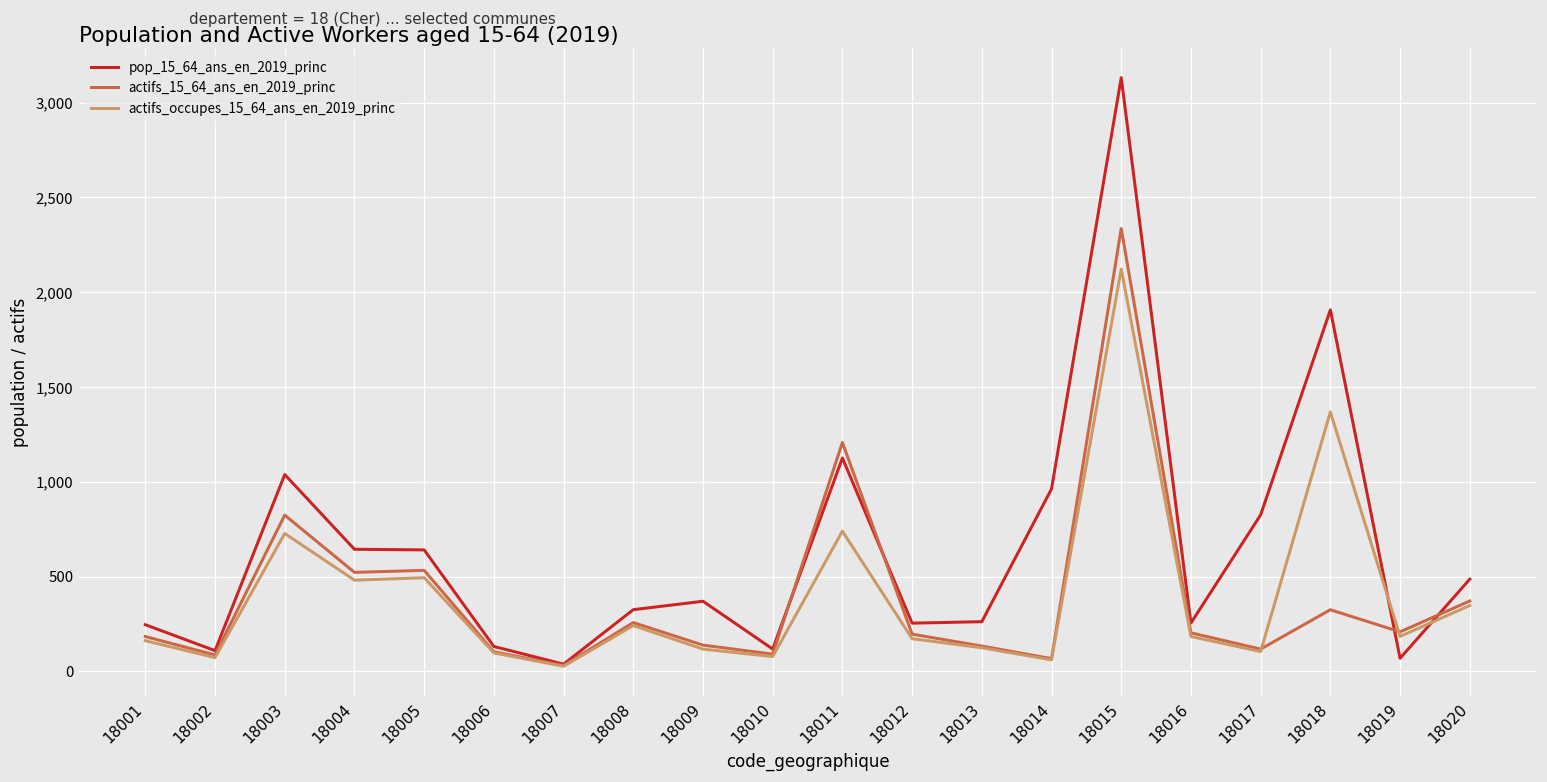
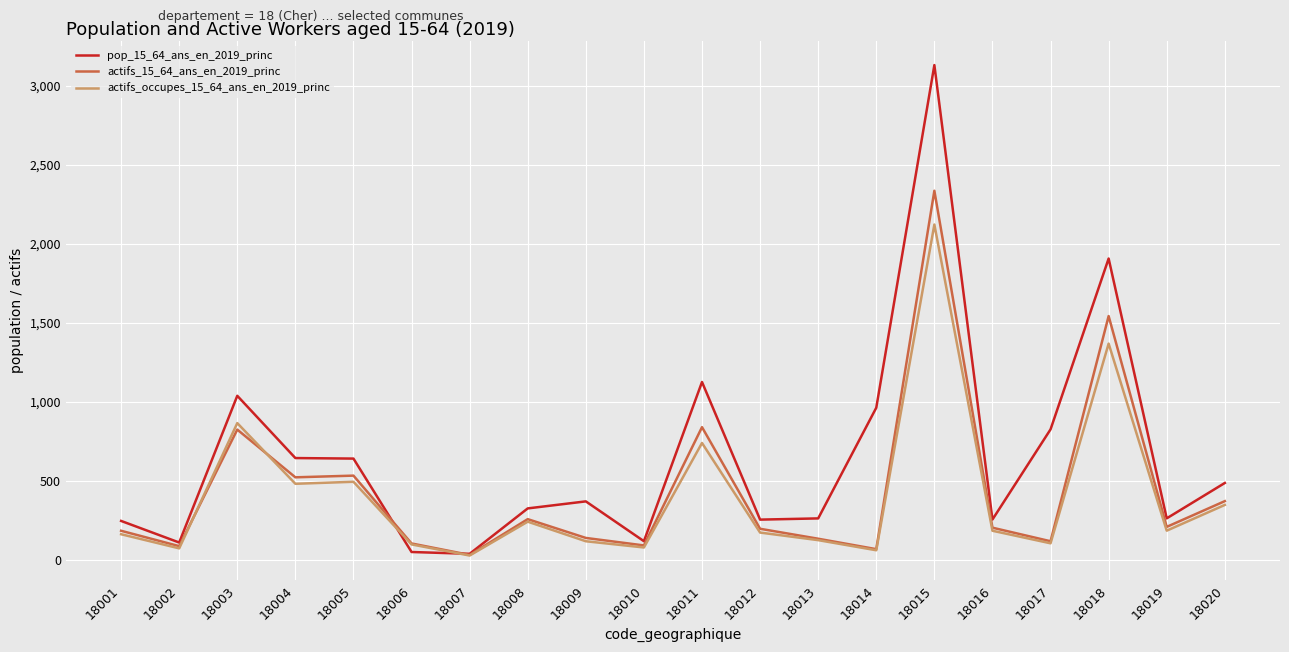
  {
    "pop_15_64_ans_en_2019_princ": {
      "18001": "250",
      "18002": "110",
      "18003": "1,040",
      "18004": "640",
      "18005": "640",
-     "18006": "130",
+     "18006": "50",
      "18008": "330",
      "18009": "370",
      "18010": "120",
      "18011": "1,130",
      "18012": "250",
      "18013": "260",
      "18014": "960",
      "18015": "3,130",
      "18016": "250",
      "18017": "830",
      "18018": "1,910",
-     "18019": "70",
+     "18019": "260",
      "18020": "490"
    },
    "actifs_15_64_ans_en_2019_princ": {
      "18001": "180",
      "18003": "820",
      "18004": "520",
      "18005": "530",
      "18008": "260",
      "18009": "140",
-     "18011": "1,210",
+     "18011": "840",
      "18012": "200",
      "18015": "2,340",
      "18016": "200",
-     "18018": "320",
+     "18018": "1,540",
      "18019": "210",
      "18020": "370"
    },
    "actifs_occupes_15_64_ans_en_2019_princ": {
      "18001": "160",
-     "18003": "730",
+     "18003": "870",
      "18004": "480",
      "18005": "490",
      "18008": "240",
      "18009": "120",
      "18011": "740",
      "18012": "170",
      "18015": "2,120",
      "18016": "180",
      "18018": "1,370",
      "18019": "180",
      "18020": "350"
    }
  }
